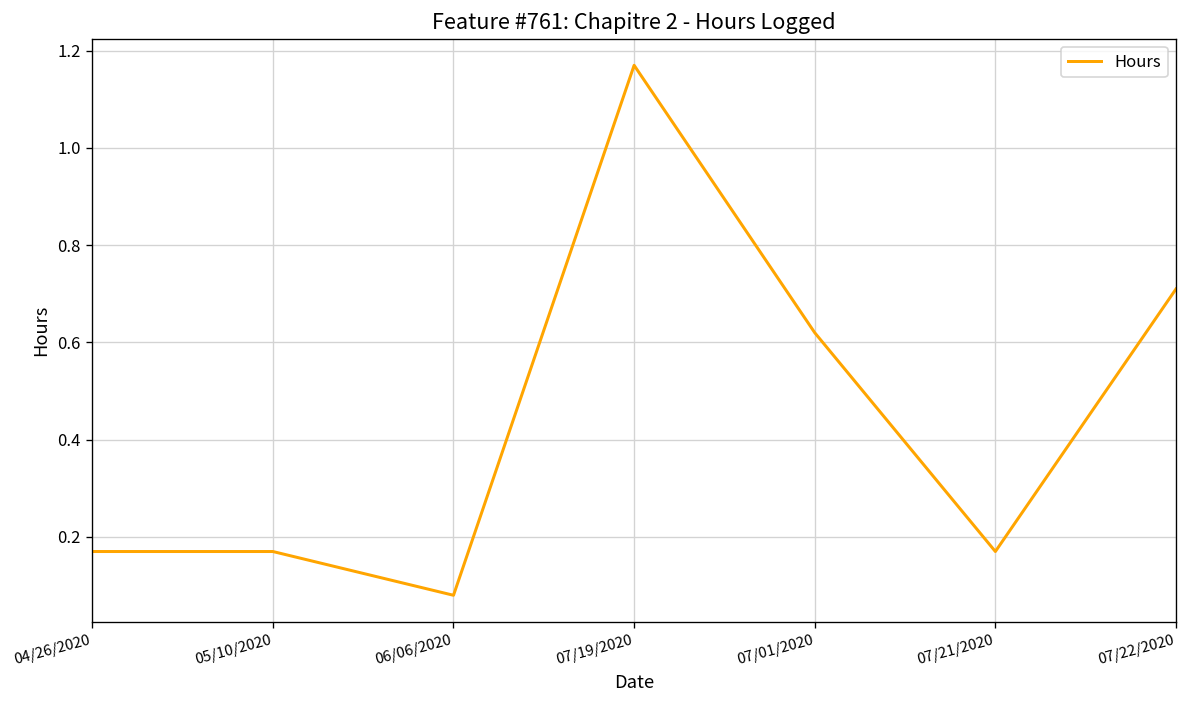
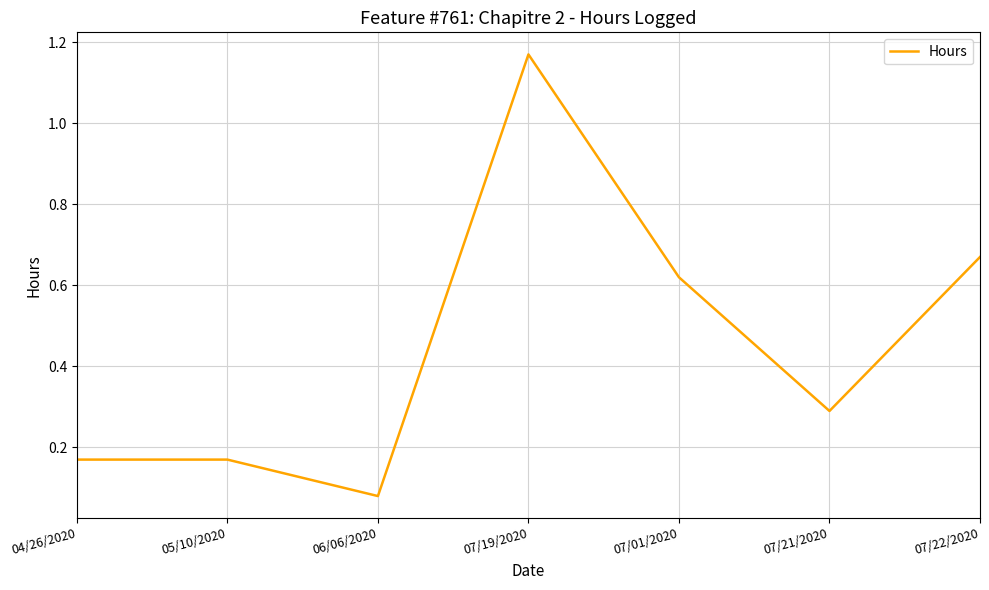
  {
    "04/26/2020": 0.17,
    "05/10/2020": 0.17,
    "06/06/2020": 0.08,
    "07/19/2020": 1.17,
    "07/01/2020": 0.62,
-   "07/21/2020": 0.17,
-   "07/22/2020": 0.71
+   "07/21/2020": 0.29,
+   "07/22/2020": 0.67
  }
